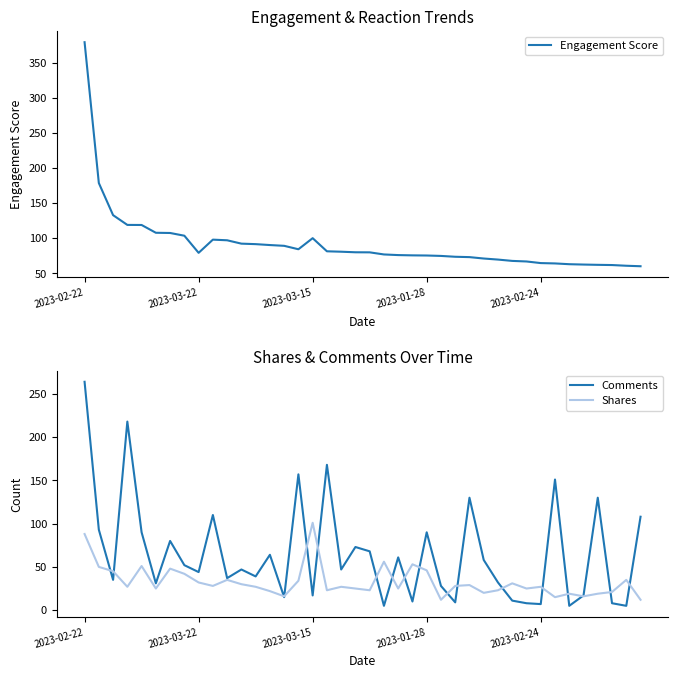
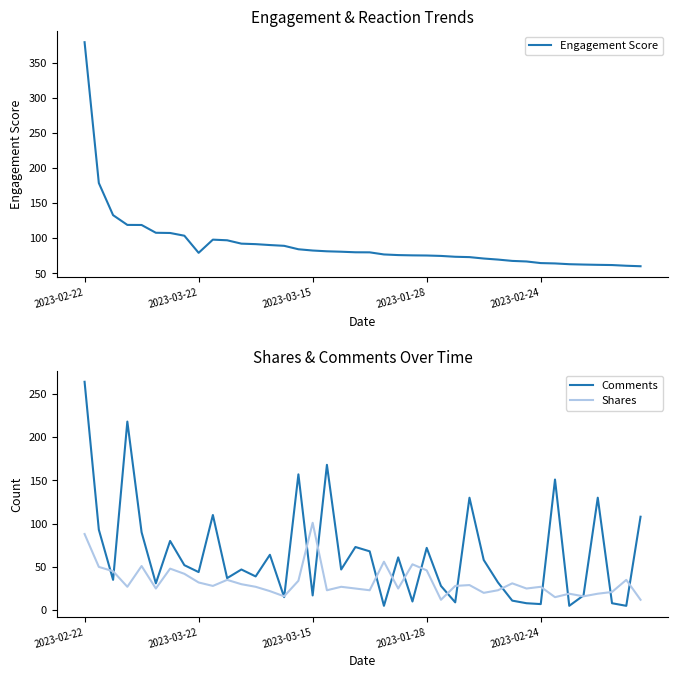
  {
    "Engagement & Reaction Trends": {
      "2023-02-22": 380,
      "2023-03-22": 80,
-     "2023-03-15": 100,
+     "2023-03-15": 80,
      "2023-01-28": 80
    },
    "Shares & Comments Over Time": {
      "Comments": {
        "2023-02-22": 260,
        "2023-03-22": 40,
        "2023-03-15": 20,
-       "2023-01-28": 90
+       "2023-01-28": 70
      },
      "Shares": {
        "2023-02-22": 90,
        "2023-03-22": 30,
        "2023-03-15": 100,
        "2023-01-28": 50
      }
    }
  }
